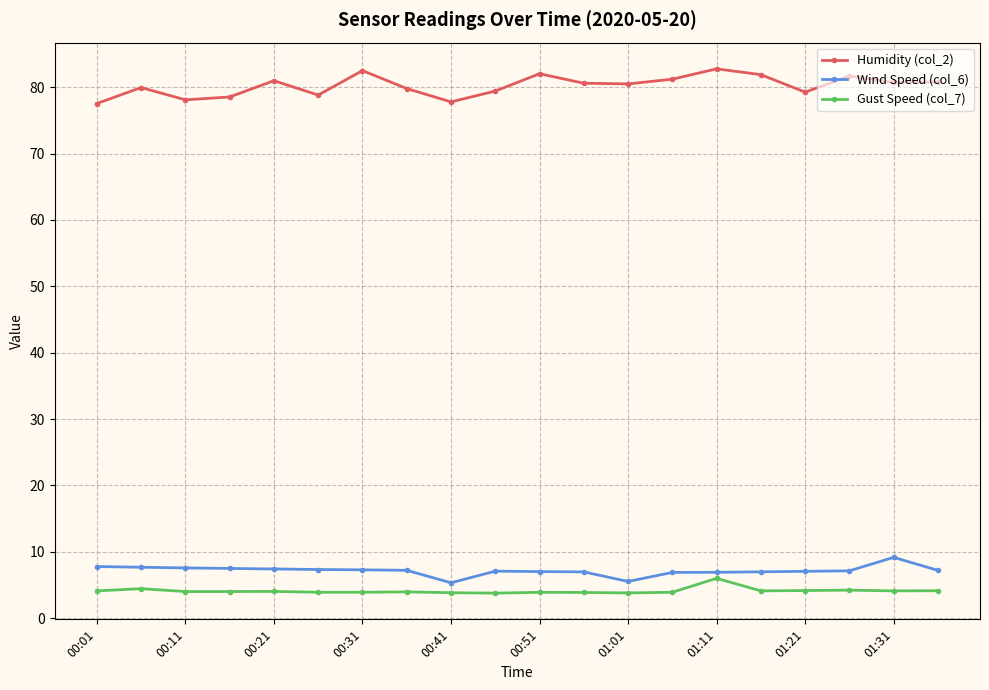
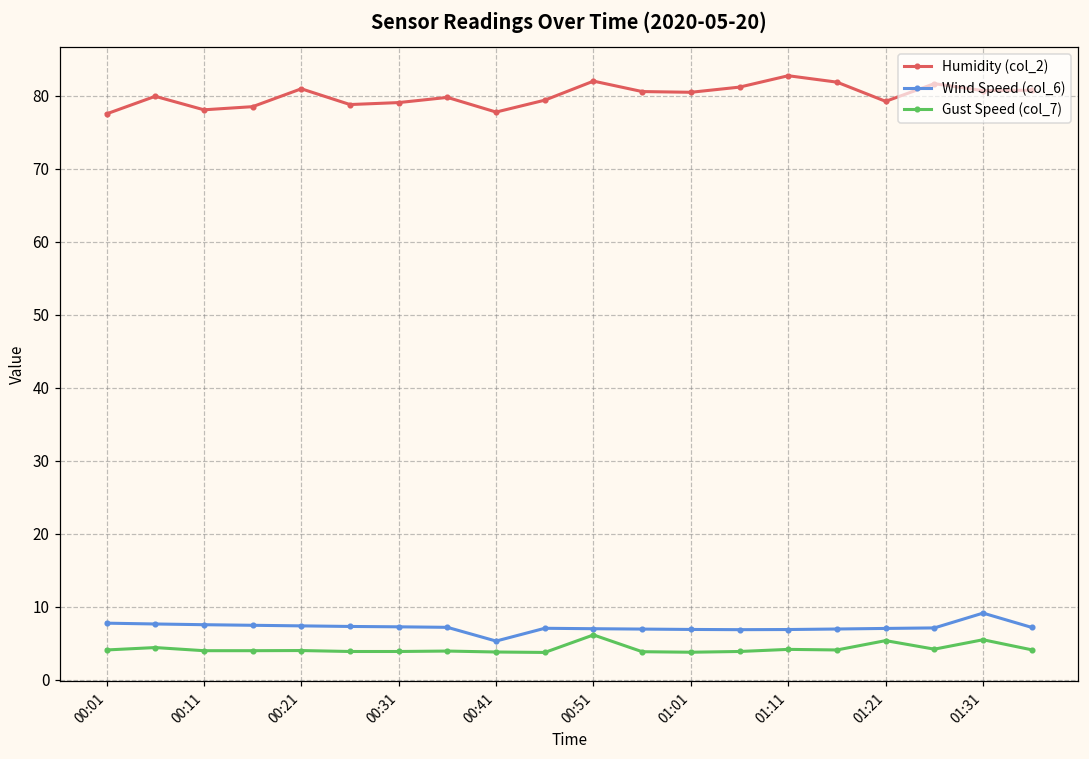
  {
    "Humidity (col_2)": {
      "00:01": 78,
      "00:11": 78,
      "00:21": 81,
-     "00:31": 83,
+     "00:31": 79,
      "00:41": 78,
      "00:51": 82,
      "01:01": 81,
      "01:11": 83,
      "01:21": 79
    },
    "Wind Speed (col_6)": {
      "00:01": 8,
      "00:11": 8,
      "00:21": 7,
      "00:31": 7,
      "00:41": 5,
      "00:51": 7,
-     "01:01": 6,
+     "01:01": 7,
      "01:11": 7,
      "01:21": 7,
      "01:31": 9
    },
    "Gust Speed (col_7)": {
      "00:01": 4,
      "00:11": 4,
      "00:21": 4,
      "00:31": 4,
      "00:41": 4,
-     "00:51": 4,
+     "00:51": 6,
      "01:01": 4,
-     "01:11": 6,
-     "01:21": 4,
-     "01:31": 4
+     "01:11": 4,
+     "01:21": 5,
+     "01:31": 6
    }
  }
